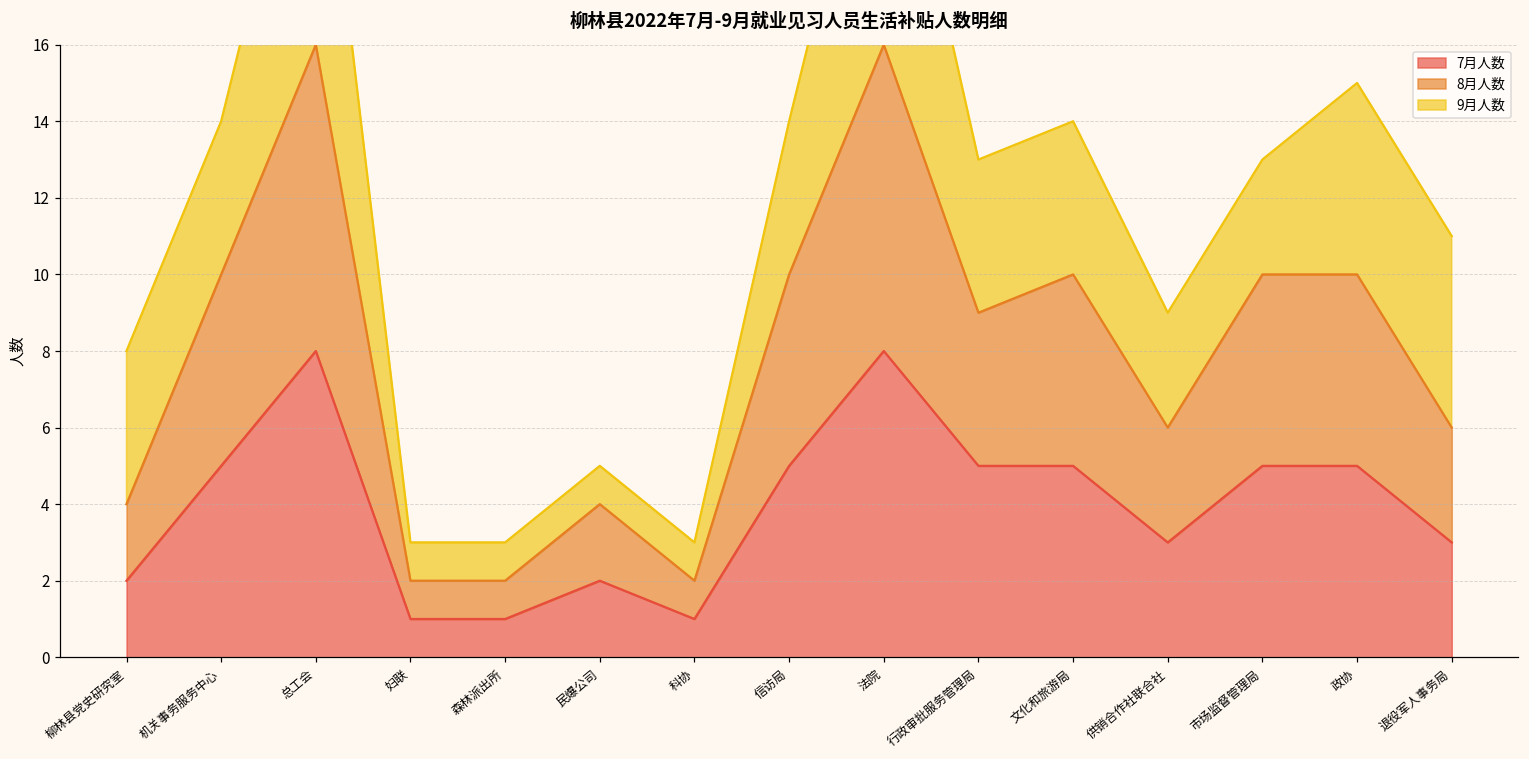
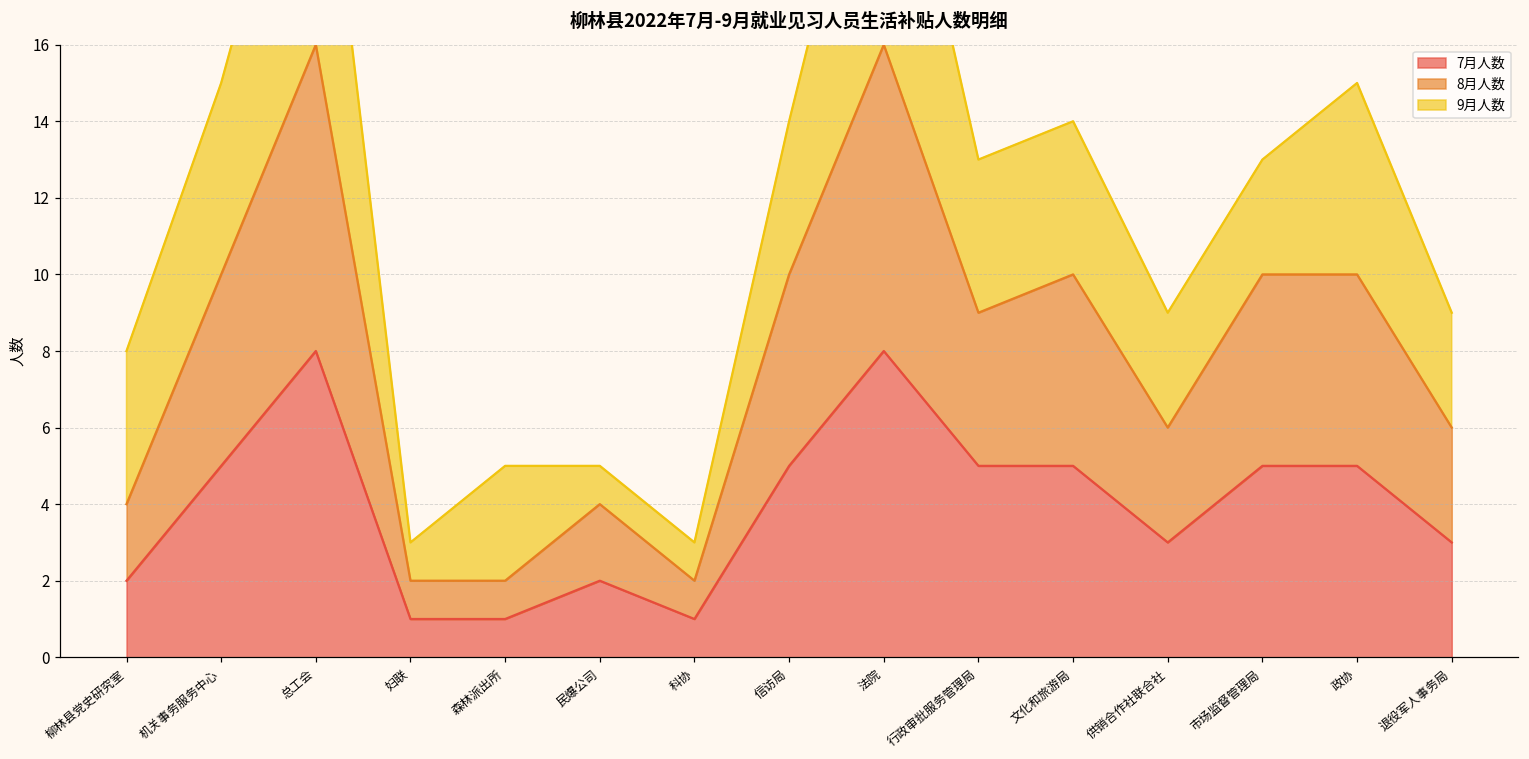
  {
    "9月人数": {
      "柳林县党史研究室": 4,
-     "机关事务服务中心": 4,
+     "机关事务服务中心": 5,
      "妇联": 1,
-     "森林派出所": 1,
+     "森林派出所": 3,
      "民爆公司": 1,
      "科协": 1,
      "信访局": 4,
      "行政审批服务管理局": 4,
      "文化和旅游局": 4,
      "供销合作社联合社": 3,
      "市场监督管理局": 3,
      "政协": 5,
-     "退役军人事务局": 5
+     "退役军人事务局": 3
    }
  }
